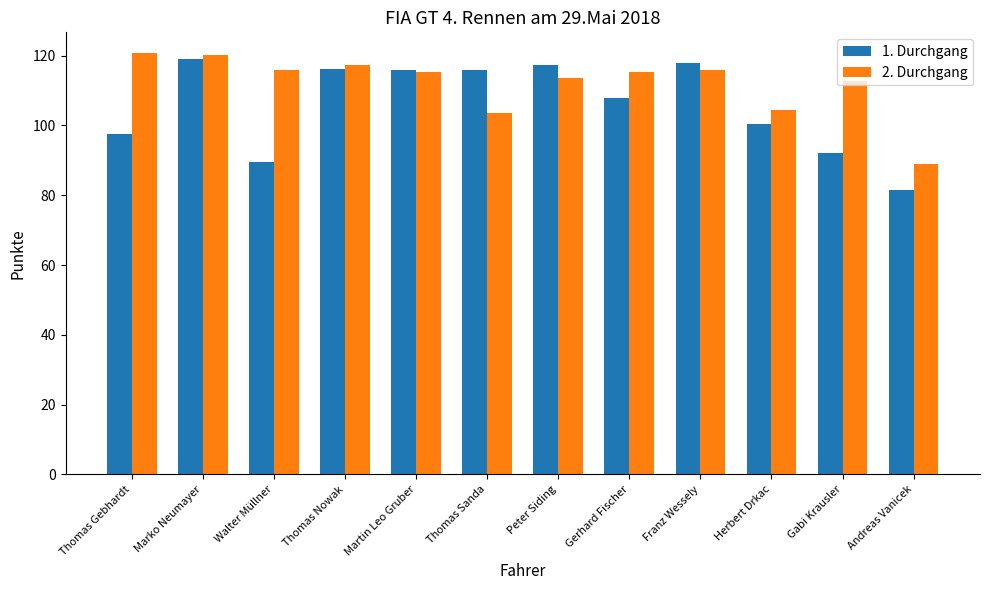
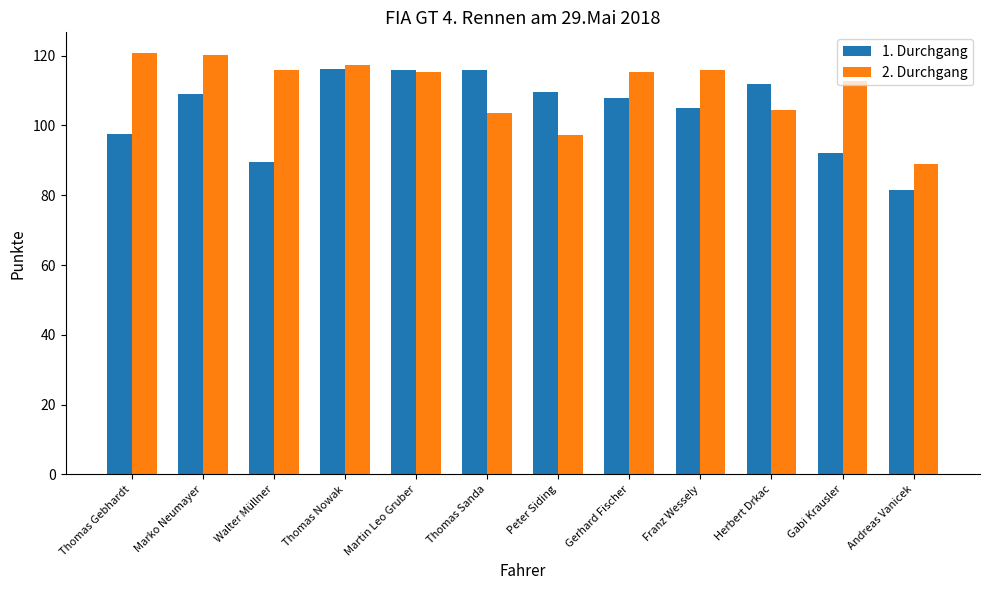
  {
    "1. Durchgang": {
      "Thomas Gebhardt": 98,
-     "Marko Neumayer": 119,
+     "Marko Neumayer": 109,
      "Walter Müllner": 90,
      "Thomas Nowak": 116,
      "Martin Leo Gruber": 116,
      "Thomas Sanda": 116,
-     "Peter Siding": 117,
+     "Peter Siding": 109,
      "Gerhard Fischer": 108,
-     "Franz Wessely": 118,
-     "Herbert Drkac": 101,
+     "Franz Wessely": 105,
+     "Herbert Drkac": 112,
      "Gabi Krausler": 92,
      "Andreas Vanicek": 82
    },
    "2. Durchgang": {
      "Thomas Gebhardt": 121,
      "Marko Neumayer": 120,
      "Walter Müllner": 116,
      "Thomas Nowak": 117,
      "Martin Leo Gruber": 115,
      "Thomas Sanda": 104,
-     "Peter Siding": 114,
+     "Peter Siding": 97,
      "Gerhard Fischer": 115,
      "Franz Wessely": 116,
      "Herbert Drkac": 105,
      "Andreas Vanicek": 89
    }
  }
